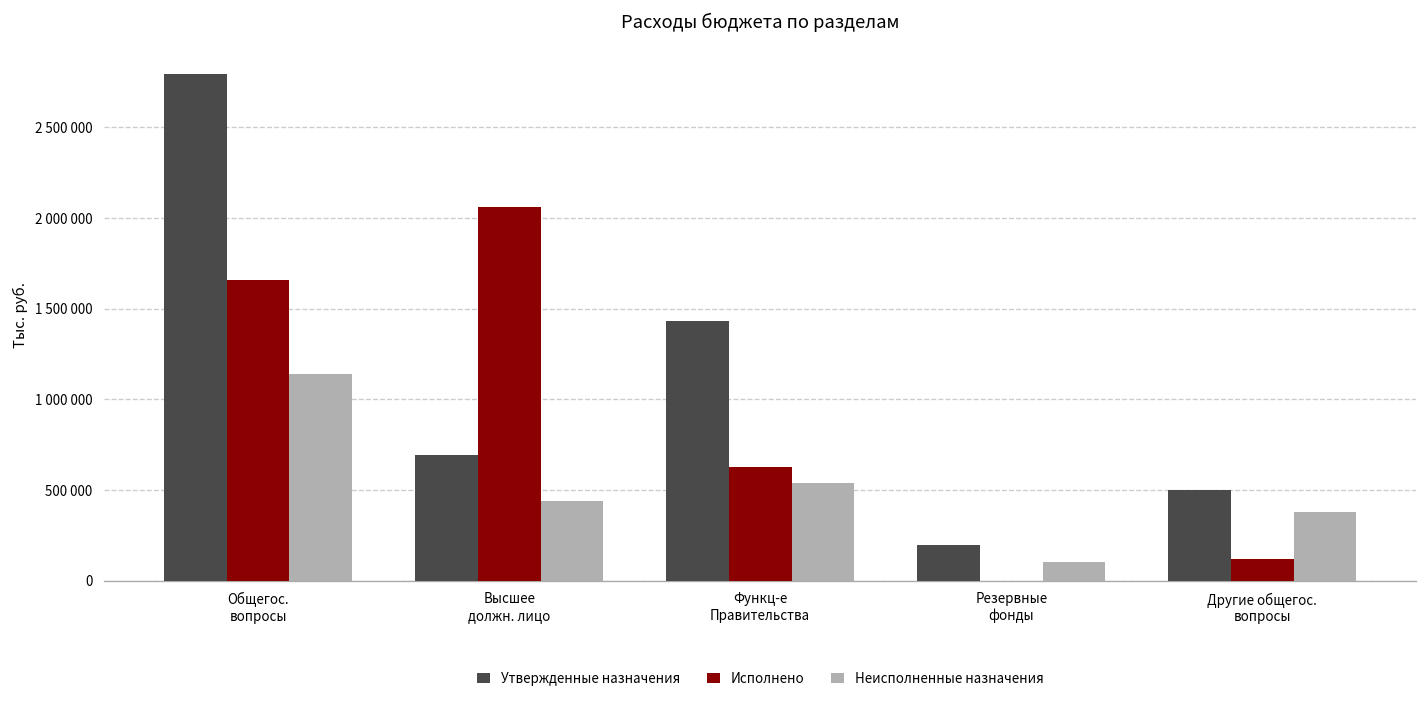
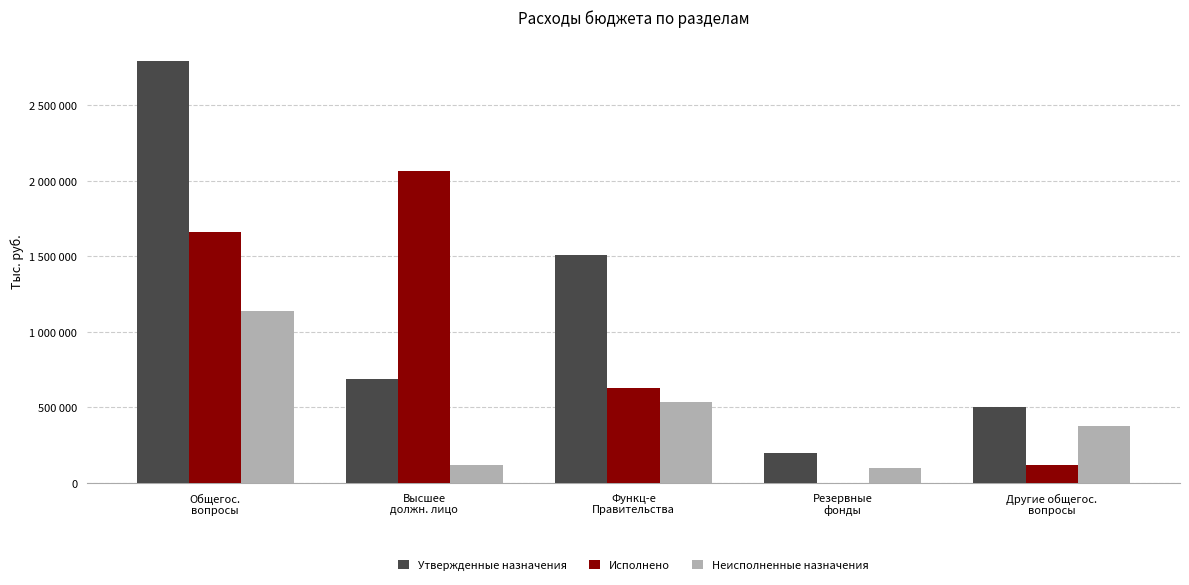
  {
    "Утвержденные назначения": {
      "Общегос. вопросы": 2800000,
      "Высшее должн. лицо": 690000,
-     "Функц-е Правительства": 1430000,
+     "Функц-е Правительства": 1510000,
      "Резервные фонды": 200000,
      "Другие общегос. вопросы": 500000
    },
    "Исполнено": {
      "Общегос. вопросы": 1660000,
      "Высшее должн. лицо": 2060000,
      "Функц-е Правительства": 630000,
      "Резервные фонды": 0,
      "Другие общегос. вопросы": 120000
    },
    "Неисполненные назначения": {
      "Общегос. вопросы": 1140000,
-     "Высшее должн. лицо": 440000,
+     "Высшее должн. лицо": 120000,
      "Функц-е Правительства": 540000,
      "Резервные фонды": 100000,
      "Другие общегос. вопросы": 380000
    }
  }
